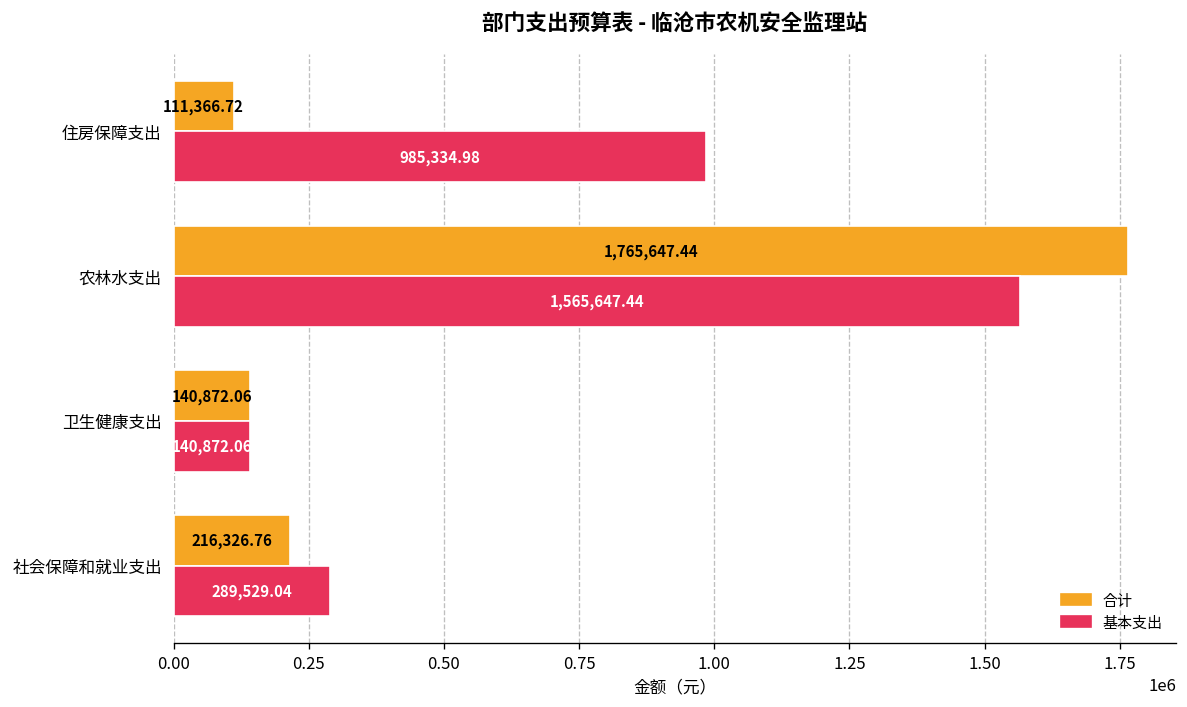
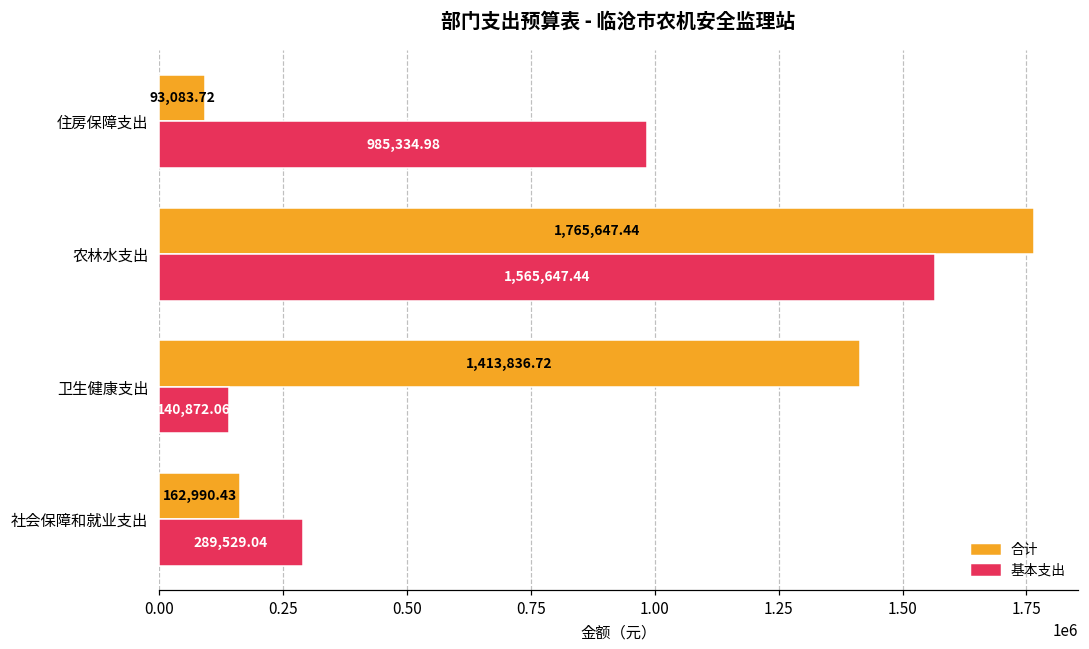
  {
    "合计": {
-     "住房保障支出": "111,366.72",
+     "住房保障支出": "93,083.72",
      "农林水支出": "1,765,647.44",
-     "卫生健康支出": "140,872.06",
-     "社会保障和就业支出": "216,326.76"
+     "卫生健康支出": "1,413,836.72",
+     "社会保障和就业支出": "162,990.43"
    },
    "基本支出": {
      "住房保障支出": "985,334.98",
      "农林水支出": "1,565,647.44",
      "卫生健康支出": "140,872.06",
      "社会保障和就业支出": "289,529.04"
    }
  }
